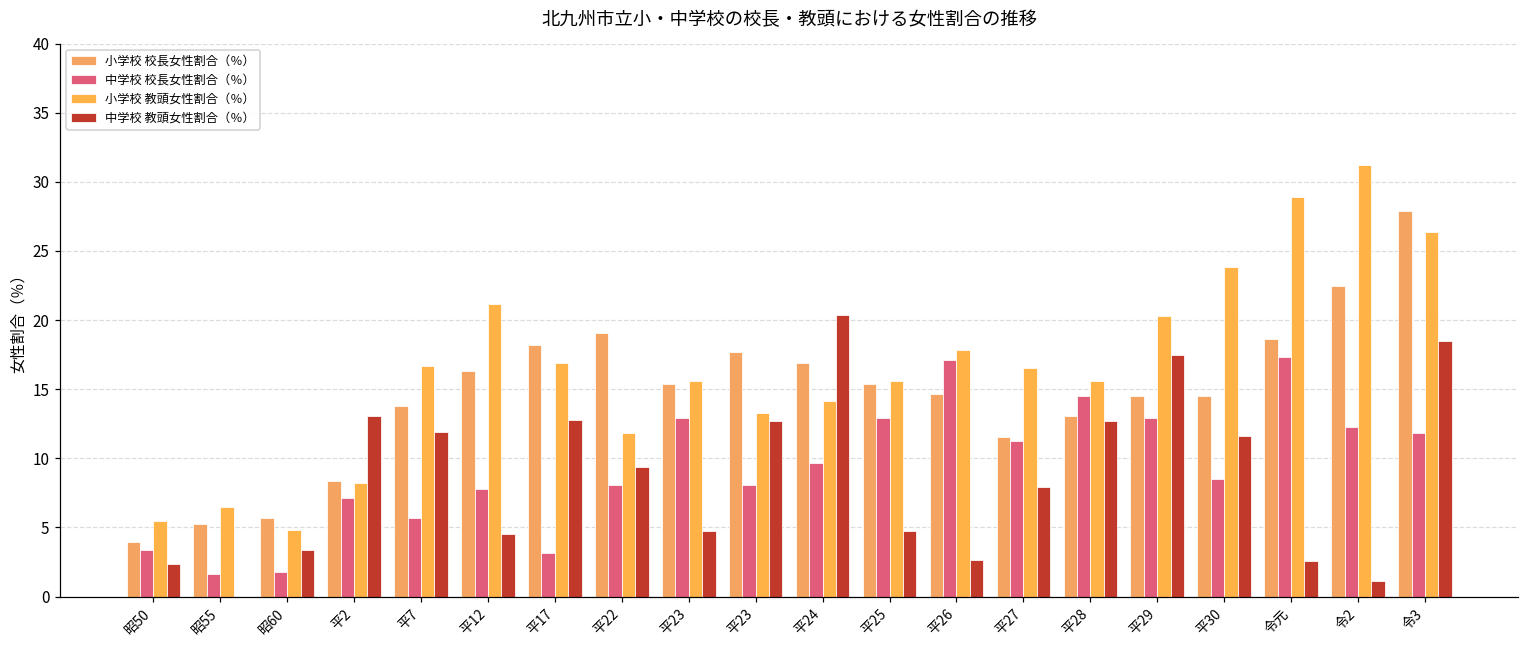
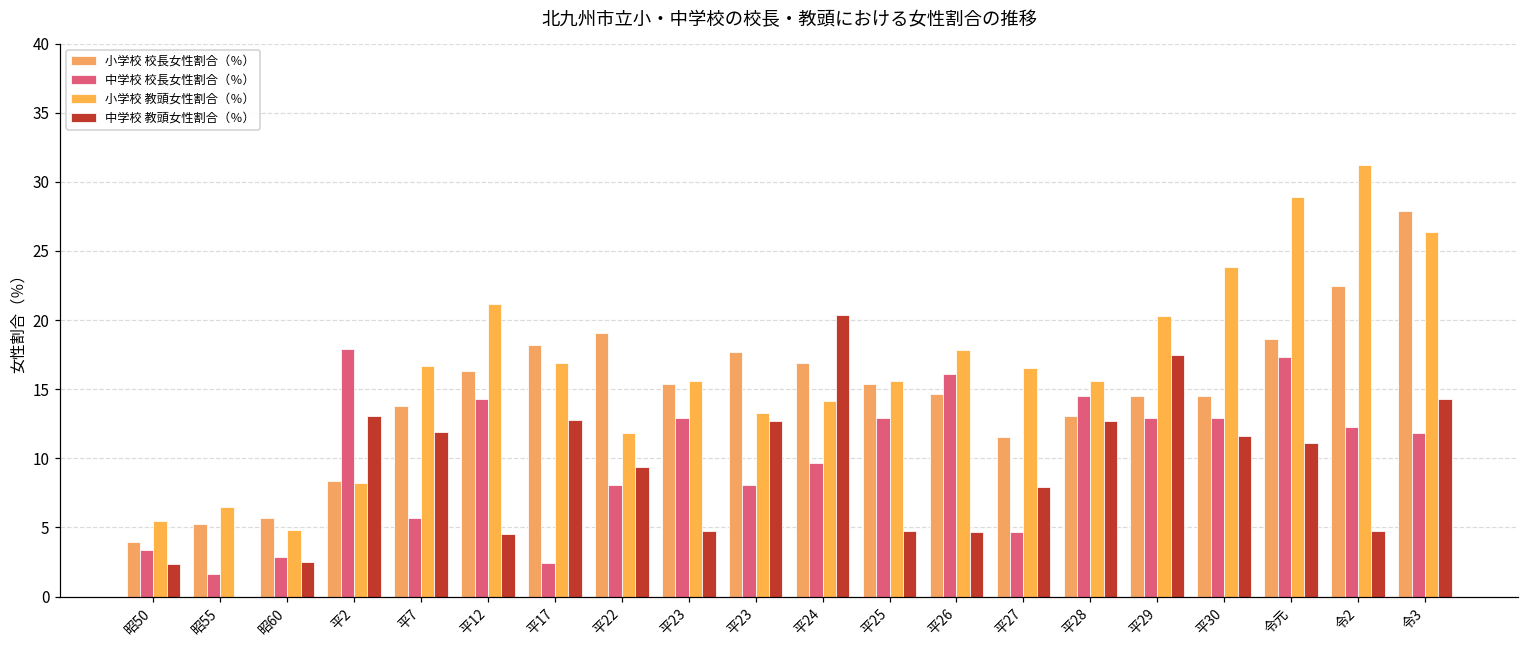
  {
    "中学校 校長女性割合（％）": {
      "昭50": 3.4,
      "昭55": 1.6,
-     "昭60": 1.8,
-     "平2": 7.1,
+     "昭60": 2.9,
+     "平2": 17.9,
      "平7": 5.7,
-     "平12": 7.8,
-     "平17": 3.1,
+     "平12": 14.3,
+     "平17": 2.4,
      "平22": 8.1,
      "平24": 9.7,
      "平25": 12.9,
-     "平26": 17.1,
-     "平27": 11.3,
+     "平26": 16.1,
+     "平27": 4.7,
      "平28": 14.5,
      "平29": 12.9,
-     "平30": 8.5,
+     "平30": 12.9,
      "令元": 17.3,
      "令2": 12.3,
      "令3": 11.8
    },
    "中学校 教頭女性割合（％）": {
      "昭50": 2.4,
      "昭55": 0.0,
-     "昭60": 3.4,
+     "昭60": 2.5,
      "平2": 13.0,
      "平7": 11.9,
      "平12": 4.5,
      "平17": 12.8,
      "平22": 9.4,
      "平24": 20.4,
      "平25": 4.8,
-     "平26": 2.7,
+     "平26": 4.7,
      "平27": 7.9,
      "平28": 12.7,
      "平29": 17.5,
      "平30": 11.6,
-     "令元": 2.6,
-     "令2": 1.1,
-     "令3": 18.5
+     "令元": 11.1,
+     "令2": 4.8,
+     "令3": 14.3
    }
  }
